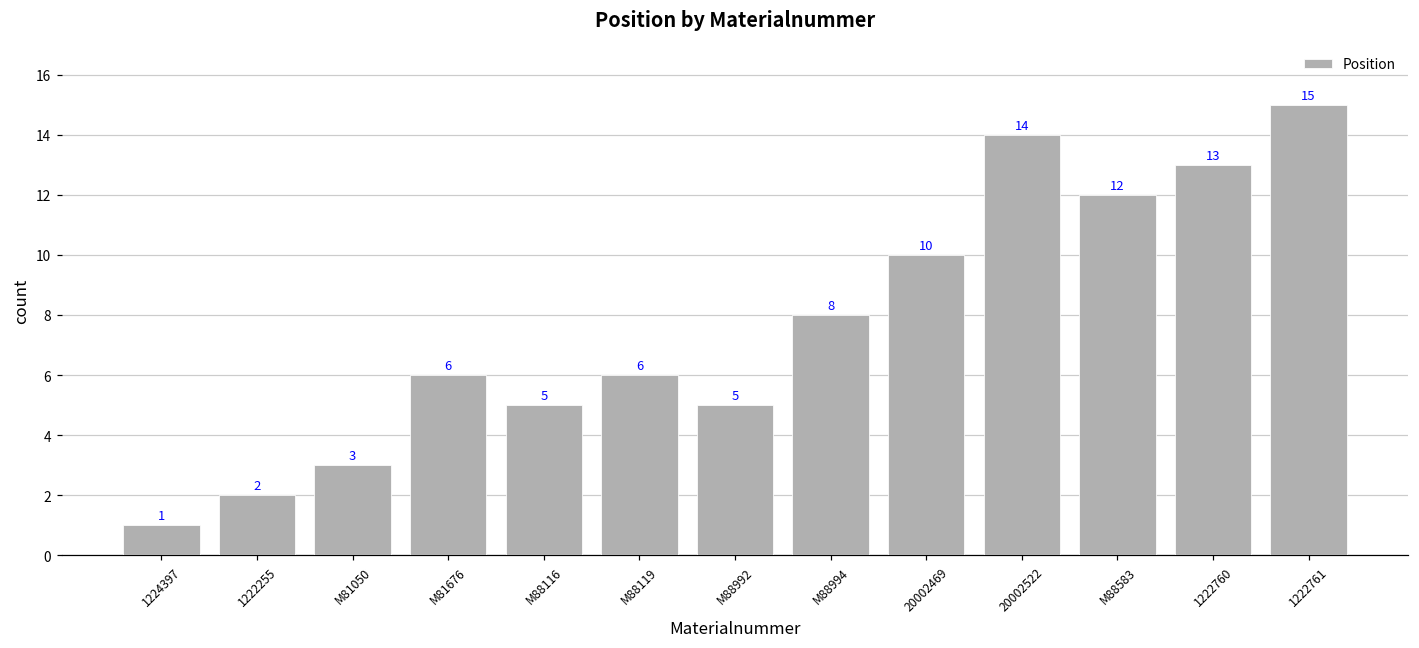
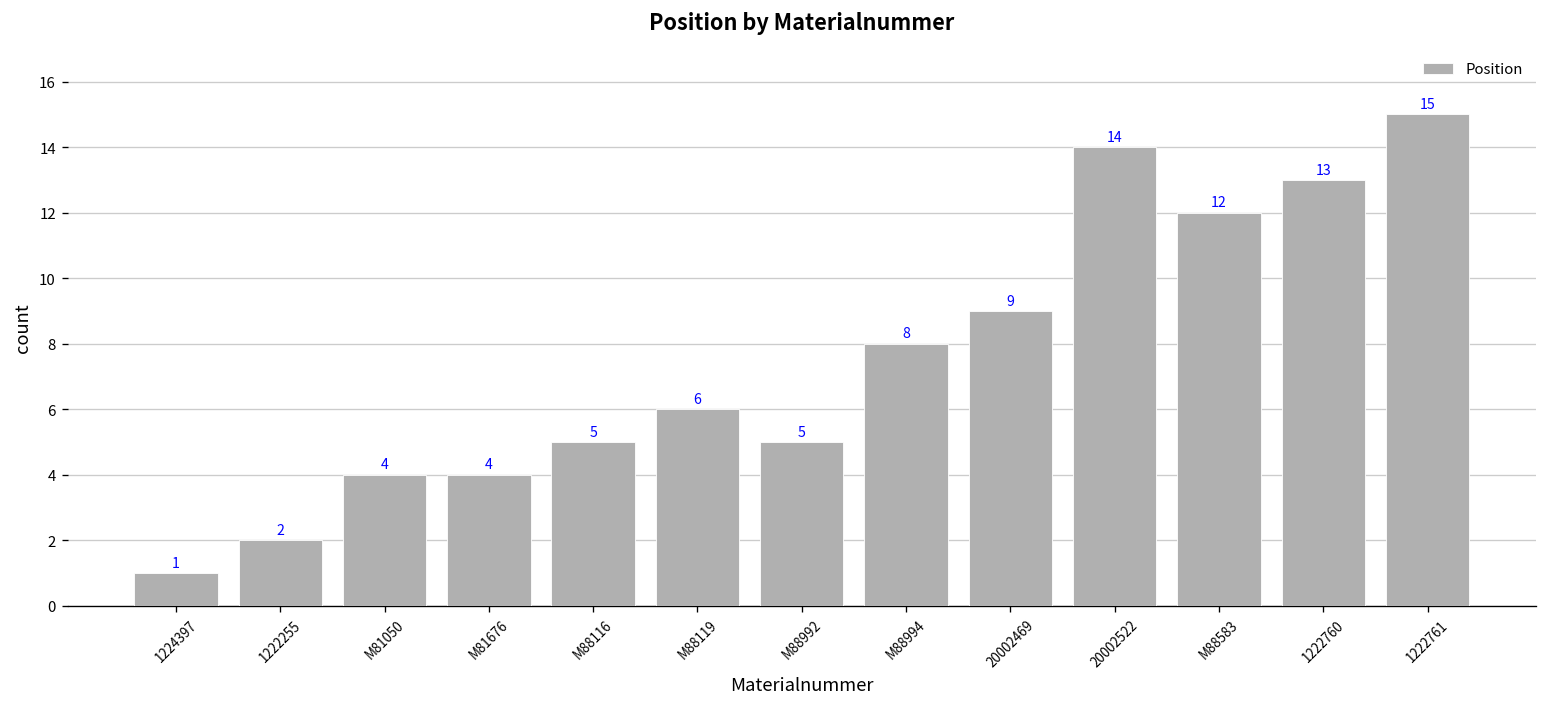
  {
    "1224397": 1,
    "1222255": 2,
-   "M81050": 3,
-   "M81676": 6,
+   "M81050": 4,
+   "M81676": 4,
    "M88116": 5,
    "M88119": 6,
    "M88992": 5,
    "M88994": 8,
-   "20002469": 10,
+   "20002469": 9,
    "20002522": 14,
    "M88583": 12,
    "1222760": 13,
    "1222761": 15
  }
